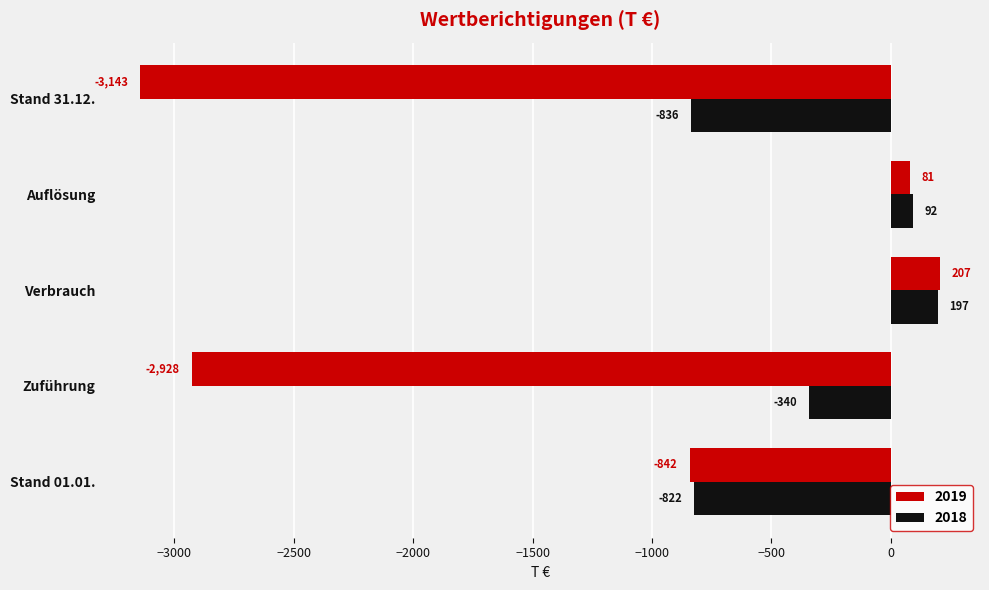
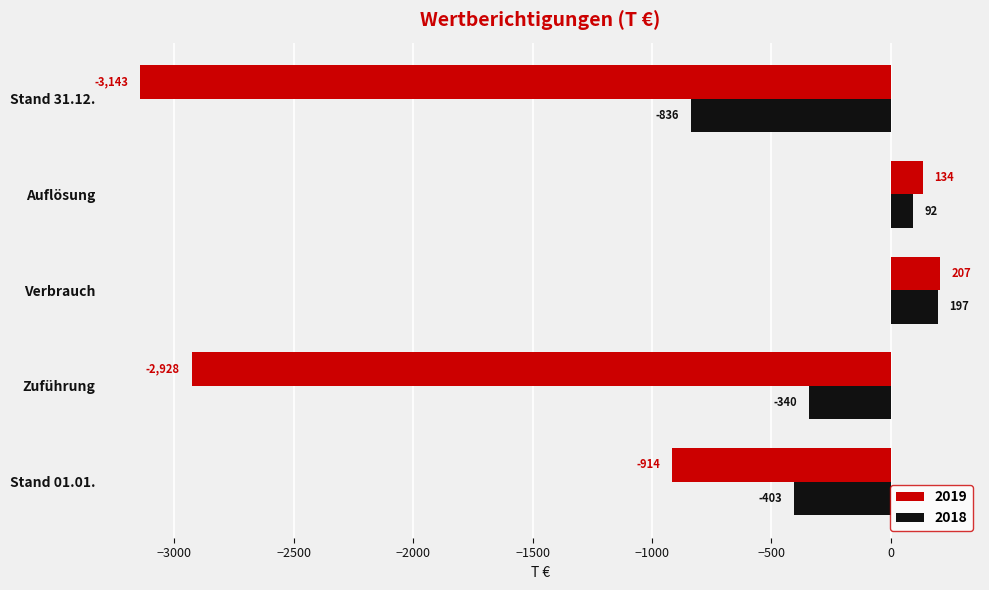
  {
    "2019": {
      "Stand 31.12.": "-3,143",
-     "Auflösung": "81",
+     "Auflösung": "134",
      "Verbrauch": "207",
      "Zuführung": "-2,928",
-     "Stand 01.01.": "-842"
+     "Stand 01.01.": "-914"
    },
    "2018": {
      "Stand 31.12.": "-836",
      "Auflösung": "92",
      "Verbrauch": "197",
      "Zuführung": "-340",
-     "Stand 01.01.": "-822"
+     "Stand 01.01.": "-403"
    }
  }
